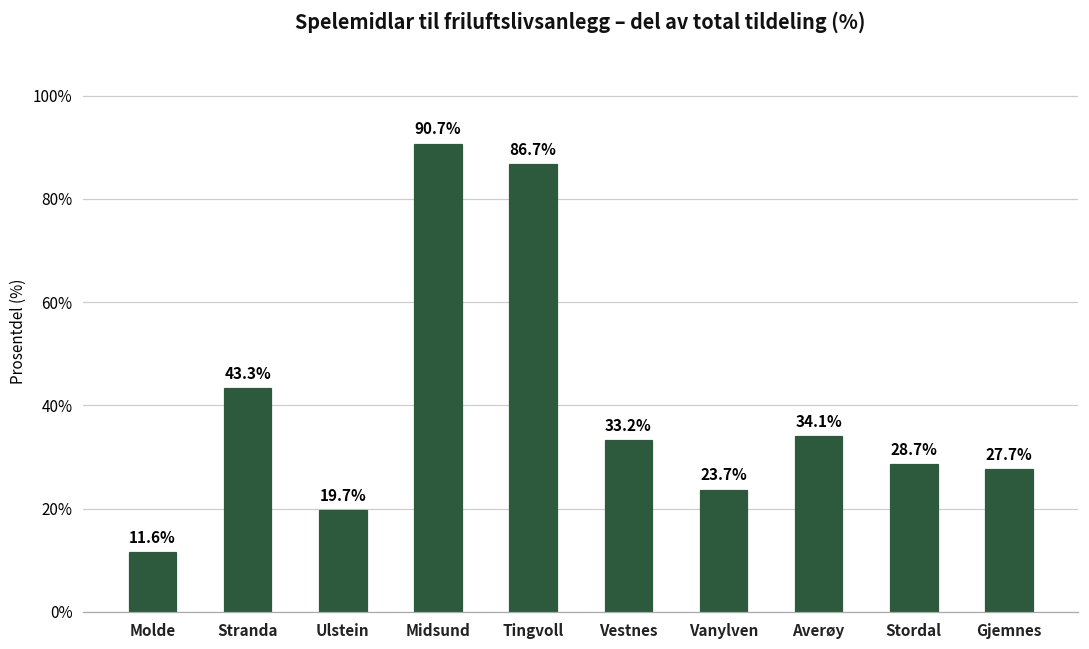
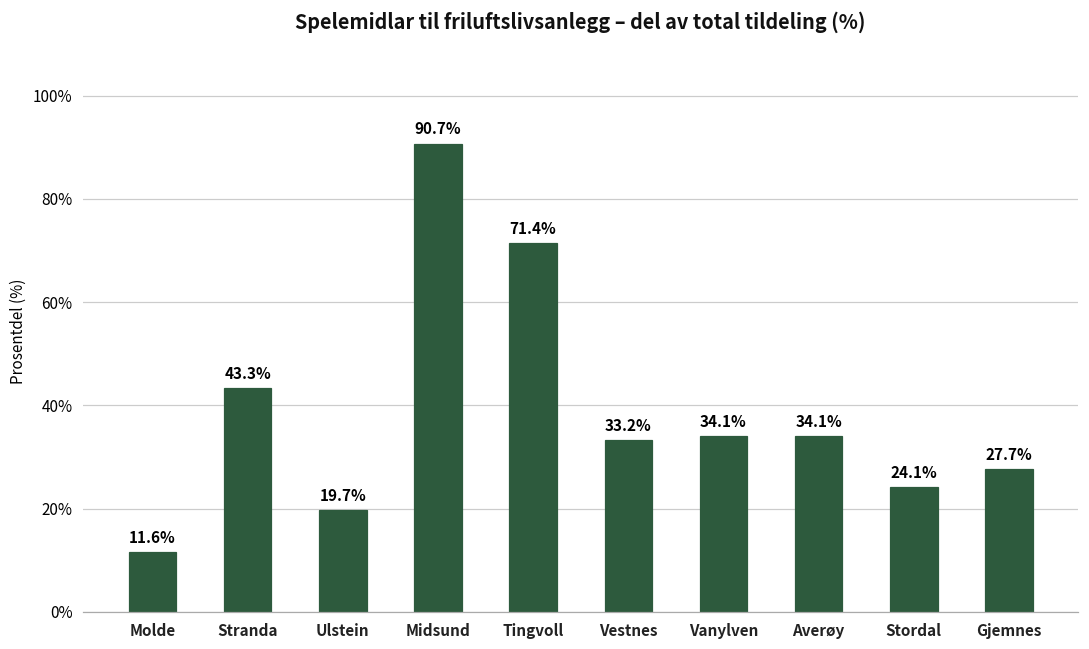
  {
    "Molde": "11.6%",
    "Stranda": "43.3%",
    "Ulstein": "19.7%",
    "Midsund": "90.7%",
-   "Tingvoll": "86.7%",
+   "Tingvoll": "71.4%",
    "Vestnes": "33.2%",
-   "Vanylven": "23.7%",
+   "Vanylven": "34.1%",
    "Averøy": "34.1%",
-   "Stordal": "28.7%",
+   "Stordal": "24.1%",
    "Gjemnes": "27.7%"
  }
